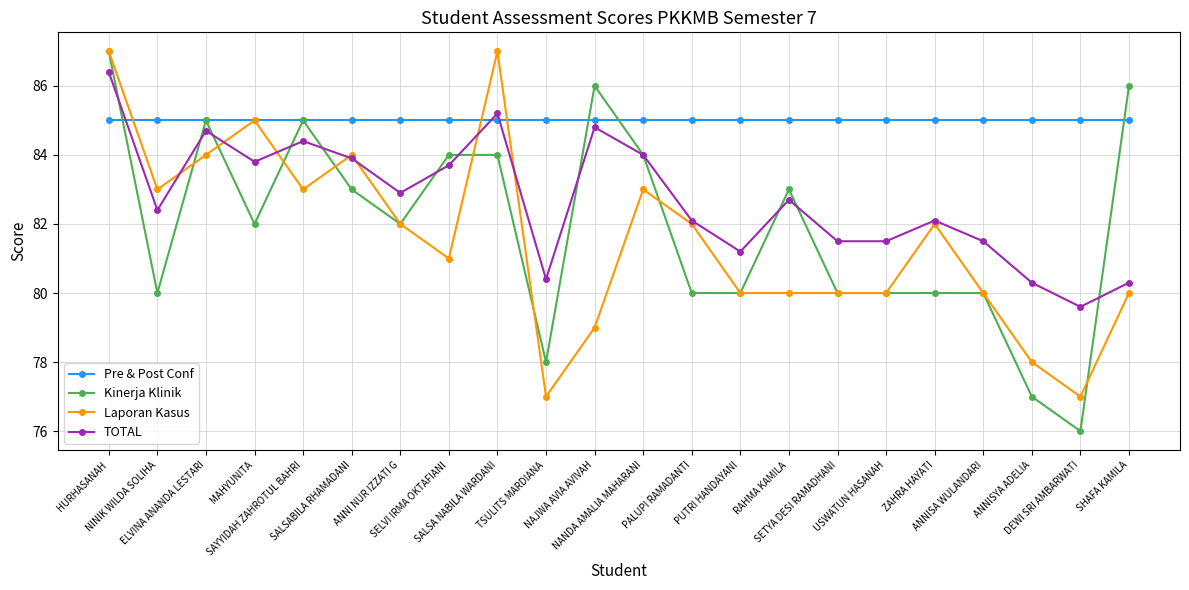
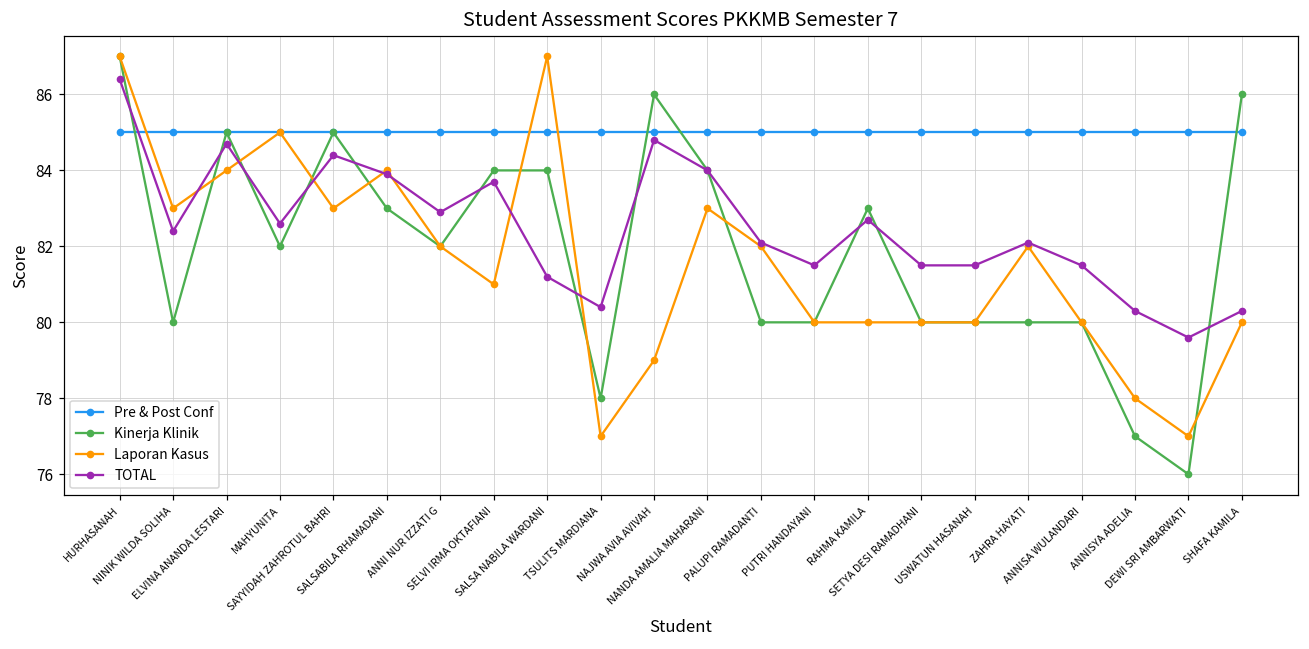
  {
    "Pre & Post Conf": {
      "HURHASANAH": 85.0,
      "NINIK WILDA SOLIHA": 85.0,
      "SALSABILA RHAMADANI": 85.0,
      "ANNI NUR IZZATI G": 85.0,
      "SELVI IRMA OKTAFIANI": 85.0,
      "SALSA NABILA WARDANI": 85.0,
      "TSULITS MARDIANA": 85.0,
      "NAJWA AVIA AVIVAH": 85.0,
      "NANDA AMALIA MAHARANI": 85.0,
      "PALUPI RAMADANTI": 85.0,
      "PUTRI HANDAYANI": 85.0,
      "RAHMA KAMILA": 85.0,
      "SETYA DESI RAMADHANI": 85.0,
      "USWATUN HASANAH": 85.0,
      "ZAHRA HAYATI": 85.0,
      "ANNISA WULANDARI": 85.0,
      "ANNISYA ADELIA": 85.0,
      "DEWI SRI AMBARWATI": 85.0,
      "SHAFA KAMILA": 85.0
    },
    "Kinerja Klinik": {
      "NINIK WILDA SOLIHA": 80.0,
      "MAHYUNITA": 82.0,
      "SALSABILA RHAMADANI": 83.0,
      "SELVI IRMA OKTAFIANI": 84.0,
      "SALSA NABILA WARDANI": 84.0,
      "TSULITS MARDIANA": 78.0,
      "NAJWA AVIA AVIVAH": 86.0,
      "PALUPI RAMADANTI": 80.0,
      "RAHMA KAMILA": 83.0,
      "ZAHRA HAYATI": 80.0,
      "ANNISYA ADELIA": 77.0,
      "DEWI SRI AMBARWATI": 76.0,
      "SHAFA KAMILA": 86.0
    },
    "Laporan Kasus": {
      "NINIK WILDA SOLIHA": 83.0,
      "ELVINA ANANDA LESTARI": 84.0,
      "SAYYIDAH ZAHROTUL BAHRI": 83.0,
      "SALSABILA RHAMADANI": 84.0,
      "SELVI IRMA OKTAFIANI": 81.0,
      "SALSA NABILA WARDANI": 87.0,
      "TSULITS MARDIANA": 77.0,
      "NAJWA AVIA AVIVAH": 79.0,
      "NANDA AMALIA MAHARANI": 83.0,
      "PALUPI RAMADANTI": 82.0,
      "RAHMA KAMILA": 80.0,
      "ZAHRA HAYATI": 82.0,
      "ANNISYA ADELIA": 78.0,
      "DEWI SRI AMBARWATI": 77.0,
      "SHAFA KAMILA": 80.0
    },
    "TOTAL": {
      "HURHASANAH": 86.4,
      "NINIK WILDA SOLIHA": 82.4,
      "ELVINA ANANDA LESTARI": 84.7,
-     "MAHYUNITA": 83.8,
+     "MAHYUNITA": 82.6,
      "SAYYIDAH ZAHROTUL BAHRI": 84.4,
      "SALSABILA RHAMADANI": 83.9,
      "ANNI NUR IZZATI G": 82.9,
      "SELVI IRMA OKTAFIANI": 83.7,
-     "SALSA NABILA WARDANI": 85.2,
+     "SALSA NABILA WARDANI": 81.2,
      "TSULITS MARDIANA": 80.4,
      "NAJWA AVIA AVIVAH": 84.8,
      "PALUPI RAMADANTI": 82.1,
-     "PUTRI HANDAYANI": 81.2,
+     "PUTRI HANDAYANI": 81.5,
      "RAHMA KAMILA": 82.7,
      "SETYA DESI RAMADHANI": 81.5,
      "USWATUN HASANAH": 81.5,
      "ZAHRA HAYATI": 82.1,
      "ANNISA WULANDARI": 81.5,
      "ANNISYA ADELIA": 80.3,
      "DEWI SRI AMBARWATI": 79.6,
      "SHAFA KAMILA": 80.3
    }
  }
